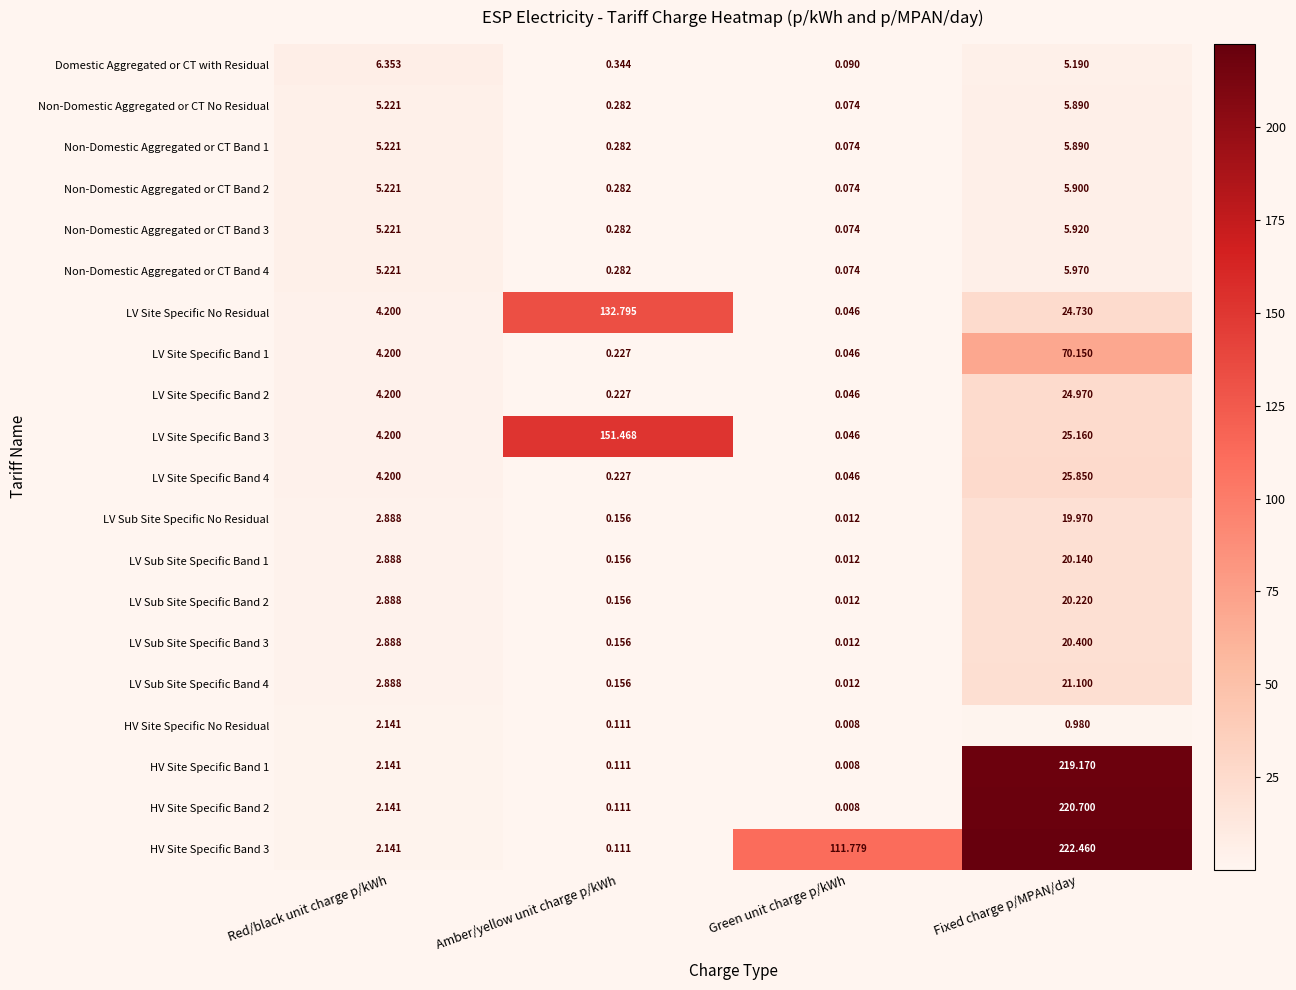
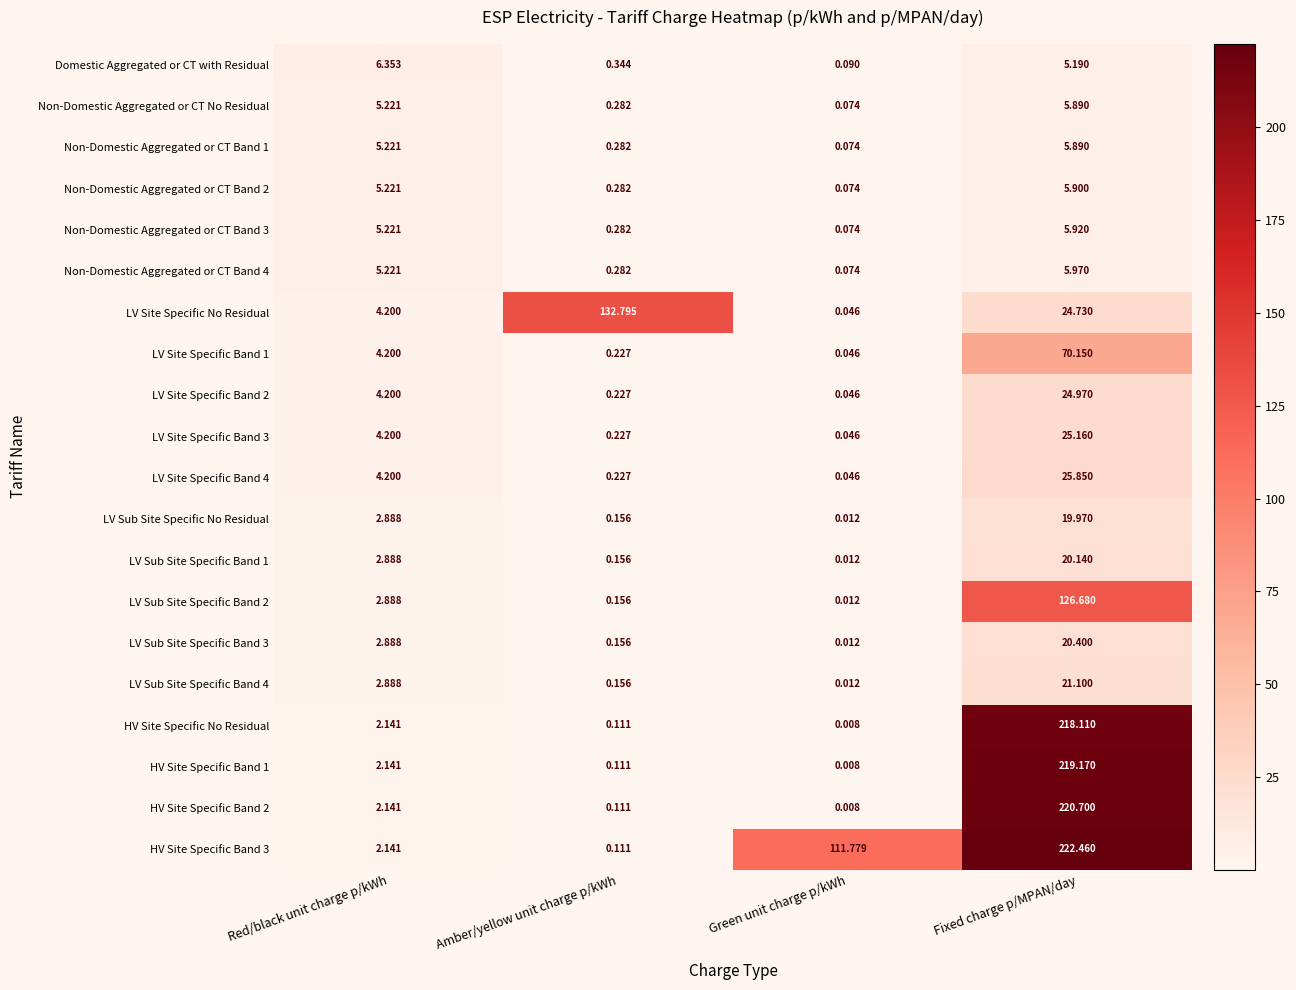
  {
    "Domestic Aggregated or CT with Residual": {
      "Red/black unit charge p/kWh": 6.353,
      "Amber/yellow unit charge p/kWh": 0.344,
      "Green unit charge p/kWh": 0.090,
      "Fixed charge p/MPAN/day": 5.190
    },
    "Non-Domestic Aggregated or CT No Residual": {
      "Red/black unit charge p/kWh": 5.221,
      "Amber/yellow unit charge p/kWh": 0.282,
      "Green unit charge p/kWh": 0.074,
      "Fixed charge p/MPAN/day": 5.890
    },
    "Non-Domestic Aggregated or CT Band 1": {
      "Red/black unit charge p/kWh": 5.221,
      "Amber/yellow unit charge p/kWh": 0.282,
      "Green unit charge p/kWh": 0.074,
      "Fixed charge p/MPAN/day": 5.890
    },
    "Non-Domestic Aggregated or CT Band 2": {
      "Red/black unit charge p/kWh": 5.221,
      "Amber/yellow unit charge p/kWh": 0.282,
      "Green unit charge p/kWh": 0.074,
      "Fixed charge p/MPAN/day": 5.900
    },
    "Non-Domestic Aggregated or CT Band 3": {
      "Red/black unit charge p/kWh": 5.221,
      "Amber/yellow unit charge p/kWh": 0.282,
      "Green unit charge p/kWh": 0.074,
      "Fixed charge p/MPAN/day": 5.920
    },
    "Non-Domestic Aggregated or CT Band 4": {
      "Red/black unit charge p/kWh": 5.221,
      "Amber/yellow unit charge p/kWh": 0.282,
      "Green unit charge p/kWh": 0.074,
      "Fixed charge p/MPAN/day": 5.970
    },
    "LV Site Specific No Residual": {
      "Red/black unit charge p/kWh": 4.200,
      "Amber/yellow unit charge p/kWh": 132.795,
      "Green unit charge p/kWh": 0.046,
      "Fixed charge p/MPAN/day": 24.730
    },
    "LV Site Specific Band 1": {
      "Red/black unit charge p/kWh": 4.200,
      "Amber/yellow unit charge p/kWh": 0.227,
      "Green unit charge p/kWh": 0.046,
      "Fixed charge p/MPAN/day": 70.150
    },
    "LV Site Specific Band 2": {
      "Red/black unit charge p/kWh": 4.200,
      "Amber/yellow unit charge p/kWh": 0.227,
      "Green unit charge p/kWh": 0.046,
      "Fixed charge p/MPAN/day": 24.970
    },
    "LV Site Specific Band 3": {
      "Red/black unit charge p/kWh": 4.200,
-     "Amber/yellow unit charge p/kWh": 151.468,
+     "Amber/yellow unit charge p/kWh": 0.227,
      "Green unit charge p/kWh": 0.046,
      "Fixed charge p/MPAN/day": 25.160
    },
    "LV Site Specific Band 4": {
      "Red/black unit charge p/kWh": 4.200,
      "Amber/yellow unit charge p/kWh": 0.227,
      "Green unit charge p/kWh": 0.046,
      "Fixed charge p/MPAN/day": 25.850
    },
    "LV Sub Site Specific No Residual": {
      "Red/black unit charge p/kWh": 2.888,
      "Amber/yellow unit charge p/kWh": 0.156,
      "Green unit charge p/kWh": 0.012,
      "Fixed charge p/MPAN/day": 19.970
    },
    "LV Sub Site Specific Band 1": {
      "Red/black unit charge p/kWh": 2.888,
      "Amber/yellow unit charge p/kWh": 0.156,
      "Green unit charge p/kWh": 0.012,
      "Fixed charge p/MPAN/day": 20.140
    },
    "LV Sub Site Specific Band 2": {
      "Red/black unit charge p/kWh": 2.888,
      "Amber/yellow unit charge p/kWh": 0.156,
      "Green unit charge p/kWh": 0.012,
-     "Fixed charge p/MPAN/day": 20.220
+     "Fixed charge p/MPAN/day": 126.680
    },
    "LV Sub Site Specific Band 3": {
      "Red/black unit charge p/kWh": 2.888,
      "Amber/yellow unit charge p/kWh": 0.156,
      "Green unit charge p/kWh": 0.012,
      "Fixed charge p/MPAN/day": 20.400
    },
    "LV Sub Site Specific Band 4": {
      "Red/black unit charge p/kWh": 2.888,
      "Amber/yellow unit charge p/kWh": 0.156,
      "Green unit charge p/kWh": 0.012,
      "Fixed charge p/MPAN/day": 21.100
    },
    "HV Site Specific No Residual": {
      "Red/black unit charge p/kWh": 2.141,
      "Amber/yellow unit charge p/kWh": 0.111,
      "Green unit charge p/kWh": 0.008,
-     "Fixed charge p/MPAN/day": 0.980
+     "Fixed charge p/MPAN/day": 218.110
    },
    "HV Site Specific Band 1": {
      "Red/black unit charge p/kWh": 2.141,
      "Amber/yellow unit charge p/kWh": 0.111,
      "Green unit charge p/kWh": 0.008,
      "Fixed charge p/MPAN/day": 219.170
    },
    "HV Site Specific Band 2": {
      "Red/black unit charge p/kWh": 2.141,
      "Amber/yellow unit charge p/kWh": 0.111,
      "Green unit charge p/kWh": 0.008,
      "Fixed charge p/MPAN/day": 220.700
    },
    "HV Site Specific Band 3": {
      "Red/black unit charge p/kWh": 2.141,
      "Amber/yellow unit charge p/kWh": 0.111,
      "Green unit charge p/kWh": 111.779,
      "Fixed charge p/MPAN/day": 222.460
    }
  }
